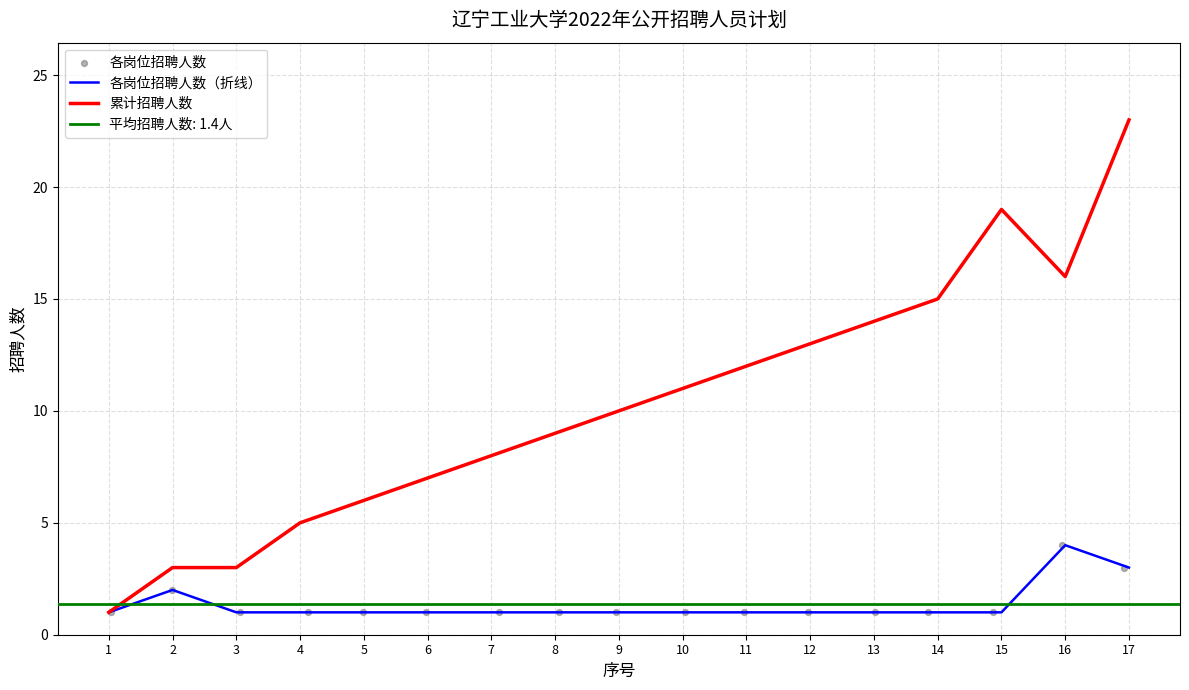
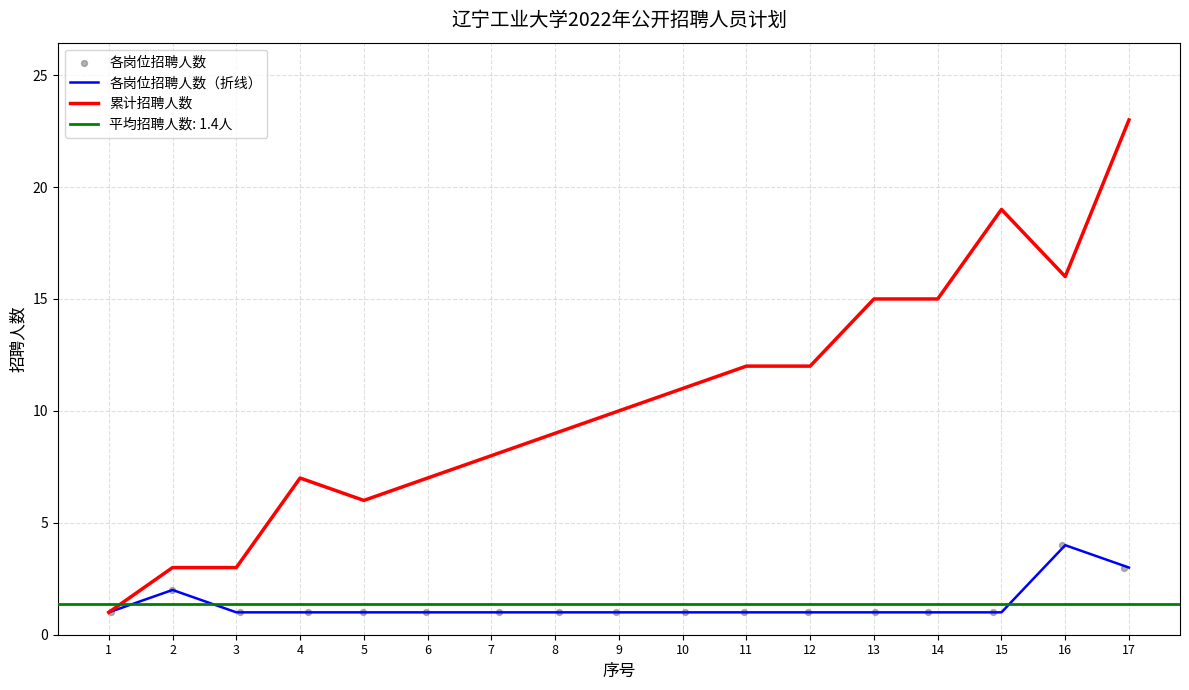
  {
    "各岗位招聘人数（折线）": {
      "3": 1,
      "4": 1,
      "7": 1,
      "8": 1,
      "10": 1,
      "14": 1,
      "15": 1,
      "16": 4,
      "17": 3
    },
    "累计招聘人数": {
      "2": 3,
      "3": 3,
-     "4": 5,
+     "4": 7,
      "5": 6,
      "6": 7,
      "7": 8,
      "8": 9,
      "9": 10,
      "10": 11,
      "11": 12,
-     "12": 13,
-     "13": 14,
+     "12": 12,
+     "13": 15,
      "14": 15,
      "15": 19,
      "16": 16,
      "17": 23
    }
  }
